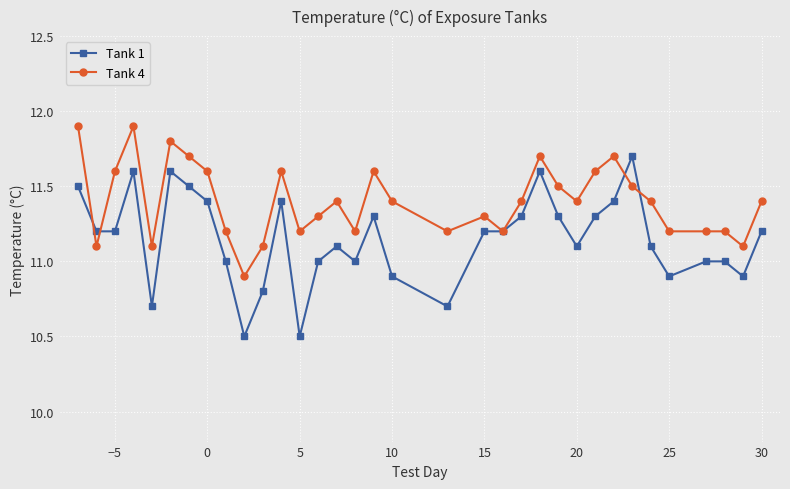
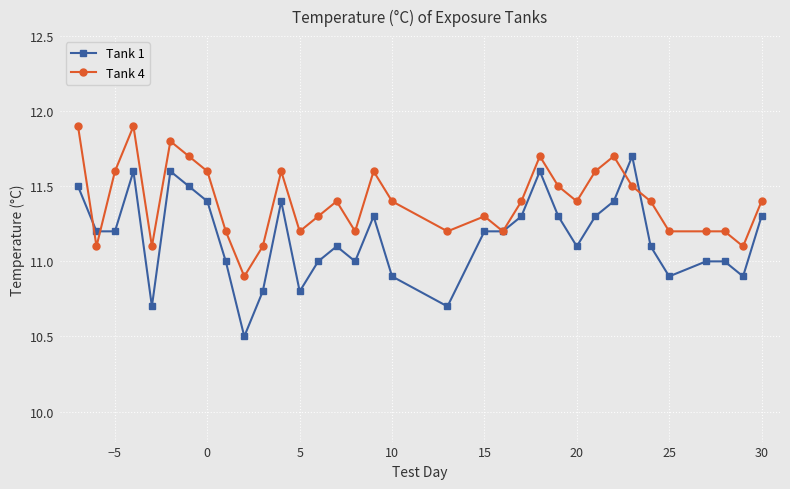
  {
    "Tank 1": {
      "−5": 11.2,
      "0": 11.4,
-     "5": 10.5,
+     "5": 10.8,
      "10": 10.9,
      "15": 11.2,
      "20": 11.1,
      "25": 10.9,
-     "30": 11.2
+     "30": 11.3
    },
    "Tank 4": {
      "−5": 11.6,
      "0": 11.6,
      "5": 11.2,
      "10": 11.4,
      "15": 11.3,
      "20": 11.4,
      "25": 11.2,
      "30": 11.4
    }
  }
